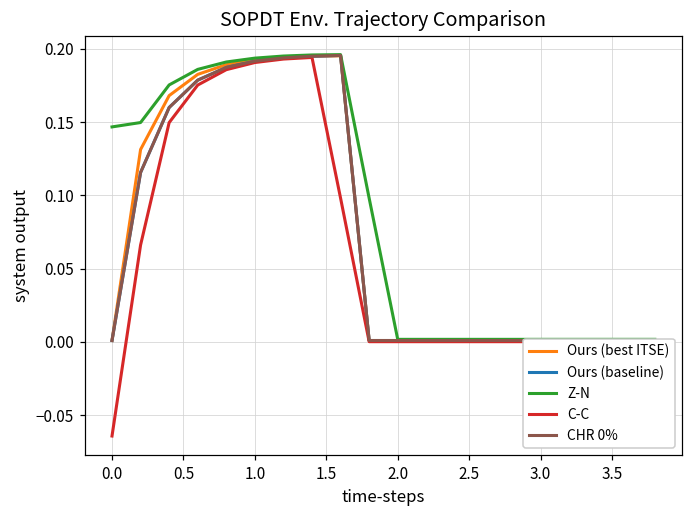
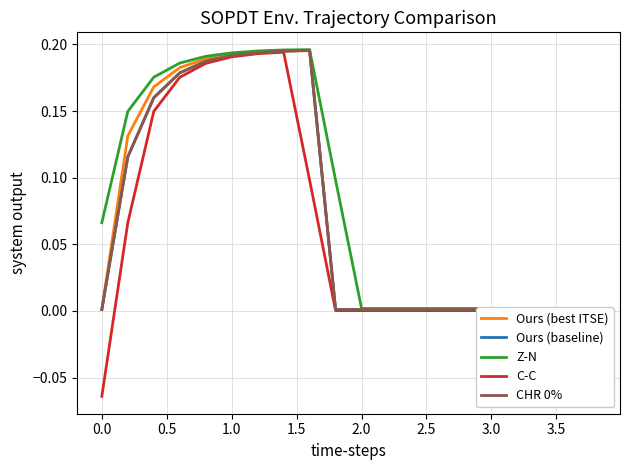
  {
    "Z-N": {
-     "0.0": 0.147
+     "0.0": 0.066
    },
    "C-C": {
      "0.0": -0.064
    }
  }
